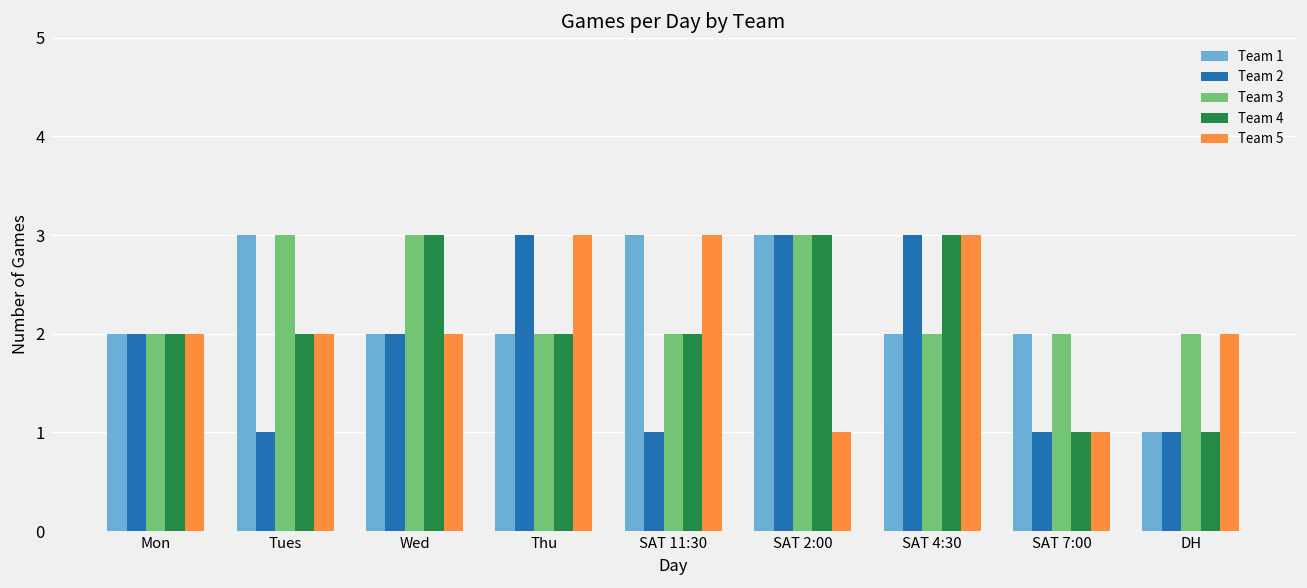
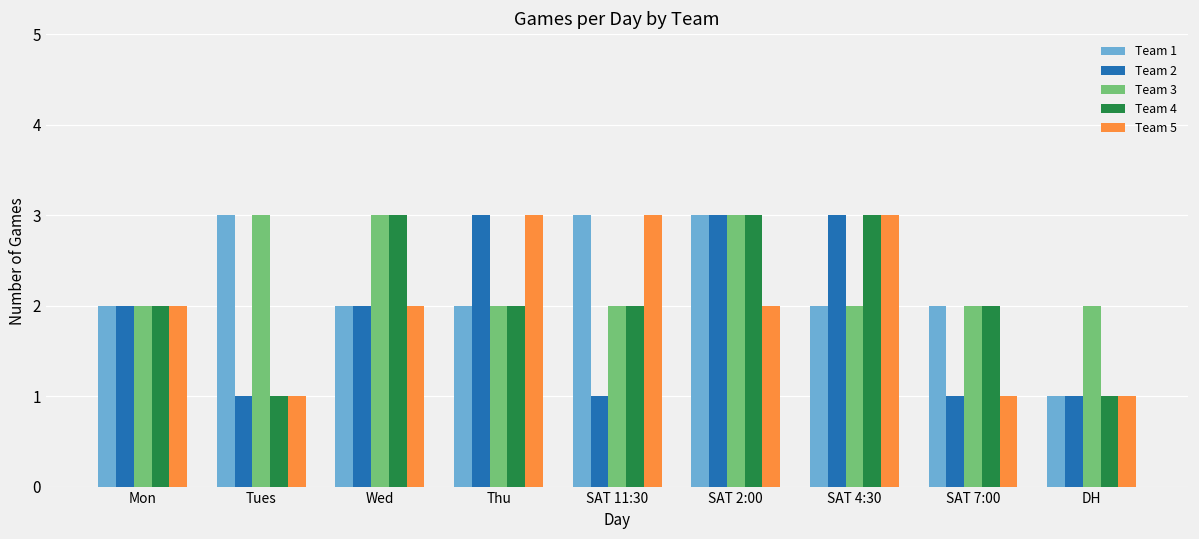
  {
    "Team 1": {
      "Mon": 2,
      "Tues": 3,
      "Wed": 2,
      "Thu": 2,
      "SAT 11:30": 3,
      "SAT 2:00": 3,
      "SAT 4:30": 2,
      "SAT 7:00": 2,
      "DH": 1
    },
    "Team 2": {
      "Mon": 2,
      "Tues": 1,
      "Wed": 2,
      "Thu": 3,
      "SAT 11:30": 1,
      "SAT 2:00": 3,
      "SAT 4:30": 3,
      "SAT 7:00": 1,
      "DH": 1
    },
    "Team 3": {
      "Mon": 2,
      "Tues": 3,
      "Wed": 3,
      "Thu": 2,
      "SAT 11:30": 2,
      "SAT 2:00": 3,
      "SAT 4:30": 2,
      "SAT 7:00": 2,
      "DH": 2
    },
    "Team 4": {
      "Mon": 2,
-     "Tues": 2,
+     "Tues": 1,
      "Wed": 3,
      "Thu": 2,
      "SAT 11:30": 2,
      "SAT 2:00": 3,
      "SAT 4:30": 3,
-     "SAT 7:00": 1,
+     "SAT 7:00": 2,
      "DH": 1
    },
    "Team 5": {
      "Mon": 2,
-     "Tues": 2,
+     "Tues": 1,
      "Wed": 2,
      "Thu": 3,
      "SAT 11:30": 3,
-     "SAT 2:00": 1,
+     "SAT 2:00": 2,
      "SAT 4:30": 3,
      "SAT 7:00": 1,
-     "DH": 2
+     "DH": 1
    }
  }
